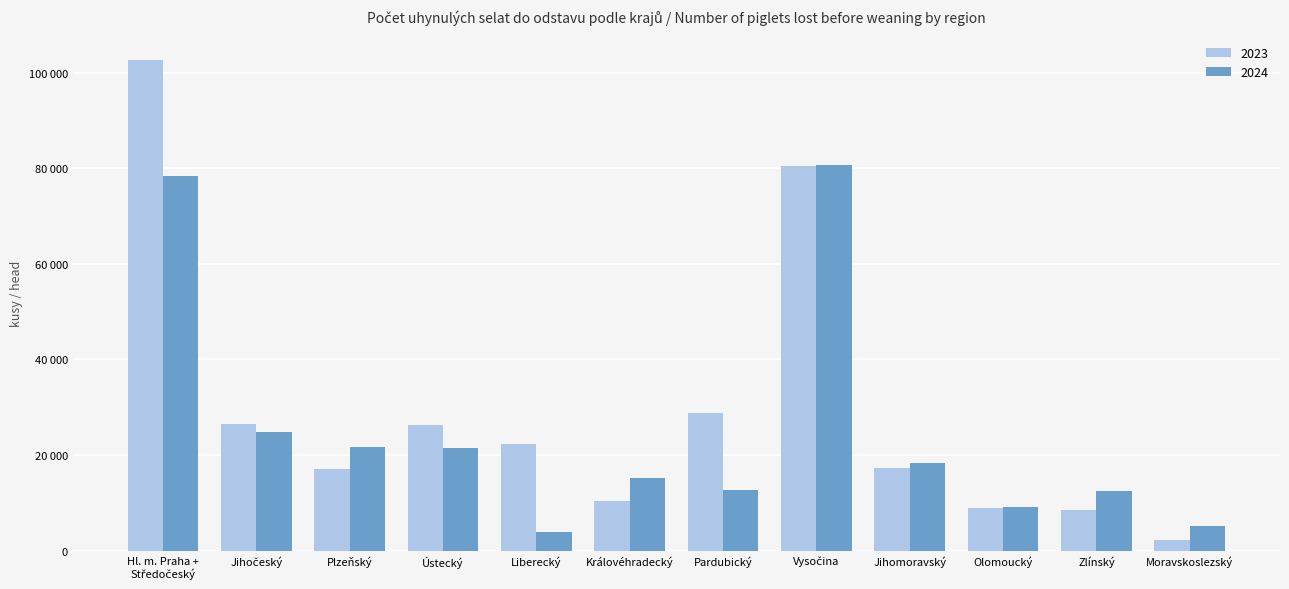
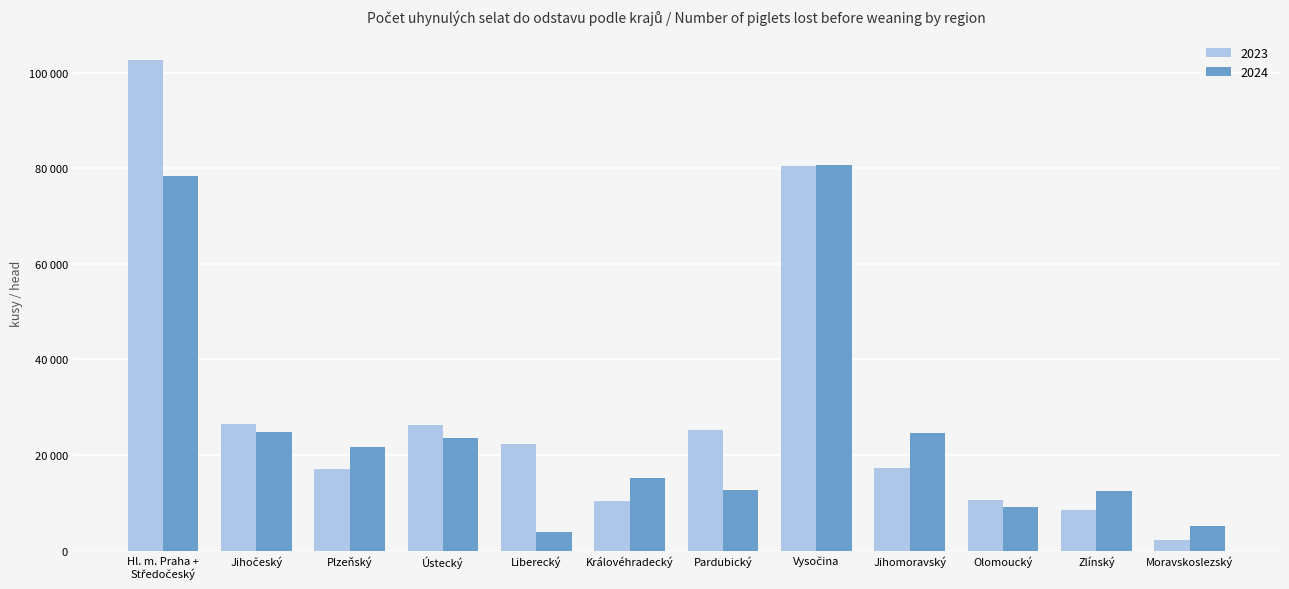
  {
    "2023": {
      "Hl. m. Praha + Středočeský": 103000,
      "Jihočeský": 27000,
      "Plzeňský": 17000,
      "Ústecký": 26000,
      "Liberecký": 22000,
      "Královéhradecký": 10000,
-     "Pardubický": 29000,
+     "Pardubický": 25000,
      "Vysočina": 80000,
      "Jihomoravský": 17000,
-     "Olomoucký": 9000,
+     "Olomoucký": 11000,
      "Zlínský": 8000,
      "Moravskoslezský": 2000
    },
    "2024": {
      "Hl. m. Praha + Středočeský": 78000,
      "Jihočeský": 25000,
      "Plzeňský": 22000,
-     "Ústecký": 22000,
+     "Ústecký": 24000,
      "Liberecký": 4000,
      "Královéhradecký": 15000,
      "Pardubický": 13000,
      "Vysočina": 81000,
-     "Jihomoravský": 18000,
+     "Jihomoravský": 25000,
      "Olomoucký": 9000,
      "Zlínský": 12000,
      "Moravskoslezský": 5000
    }
  }
